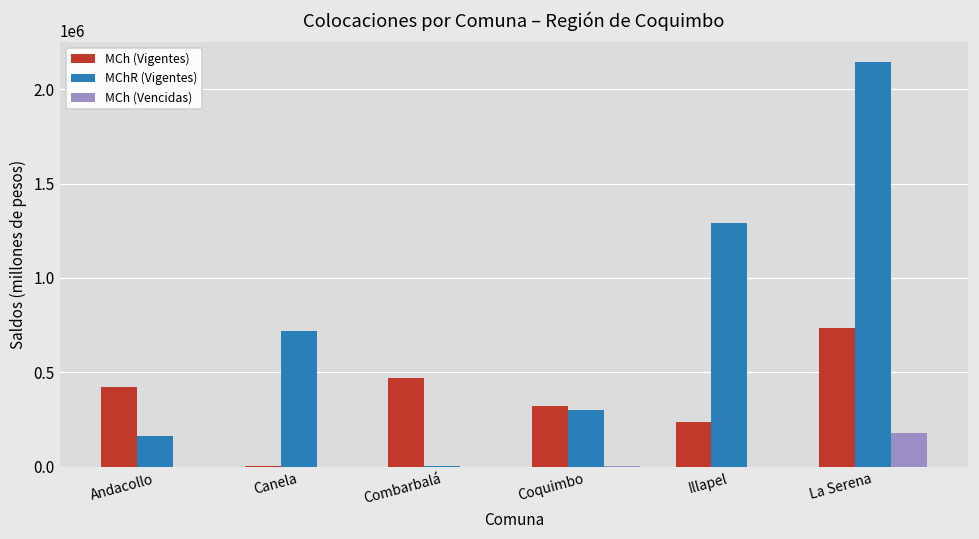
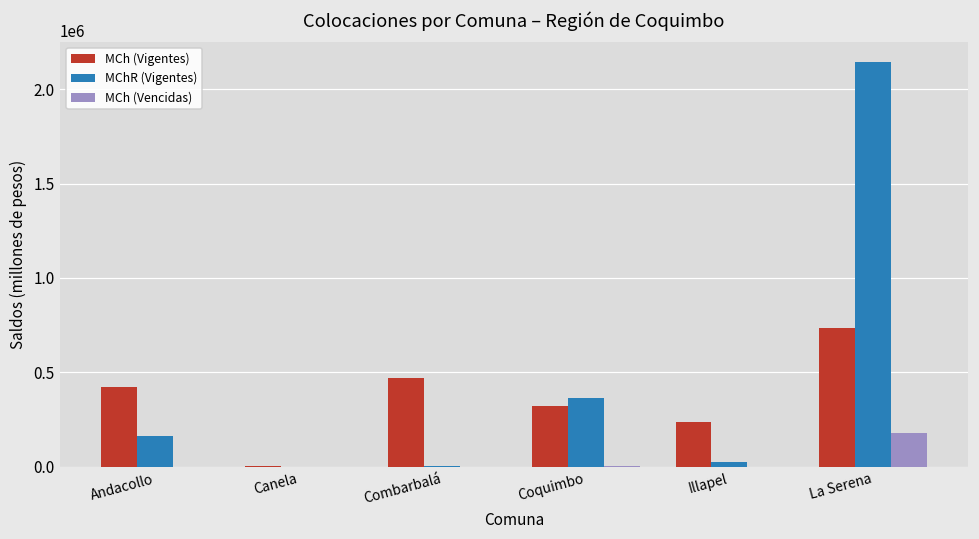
  {
    "MCh (Vigentes)": {
      "Andacollo": 420000,
      "Combarbalá": 470000,
      "Coquimbo": 320000,
      "Illapel": 240000,
      "La Serena": 740000
    },
    "MChR (Vigentes)": {
      "Andacollo": 170000,
-     "Canela": 720000,
-     "Coquimbo": 300000,
-     "Illapel": 1290000,
+     "Canela": 0,
+     "Coquimbo": 370000,
+     "Illapel": 30000,
      "La Serena": 2140000
    },
    "MCh (Vencidas)": {
      "La Serena": 180000
    }
  }
